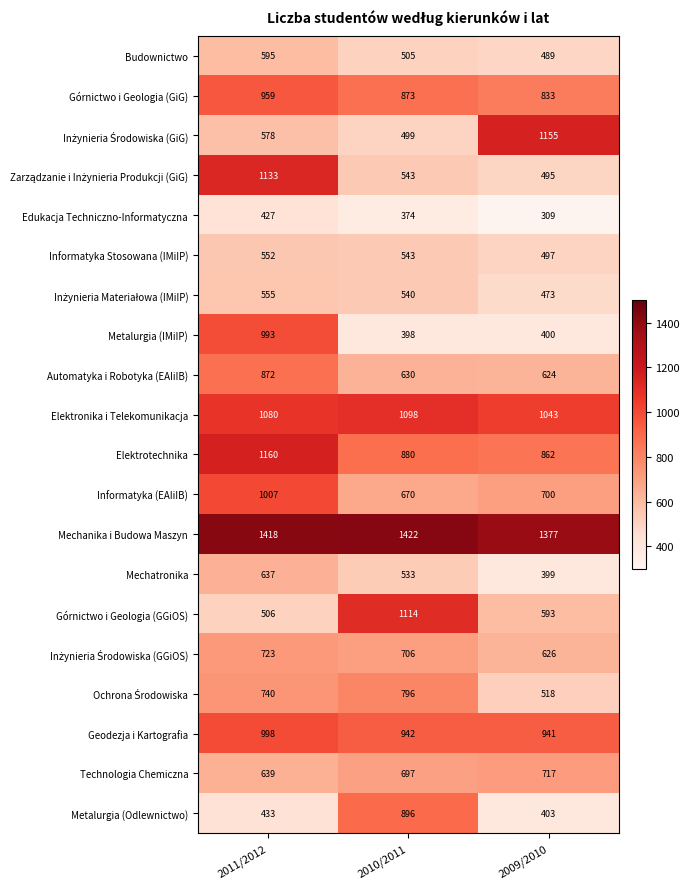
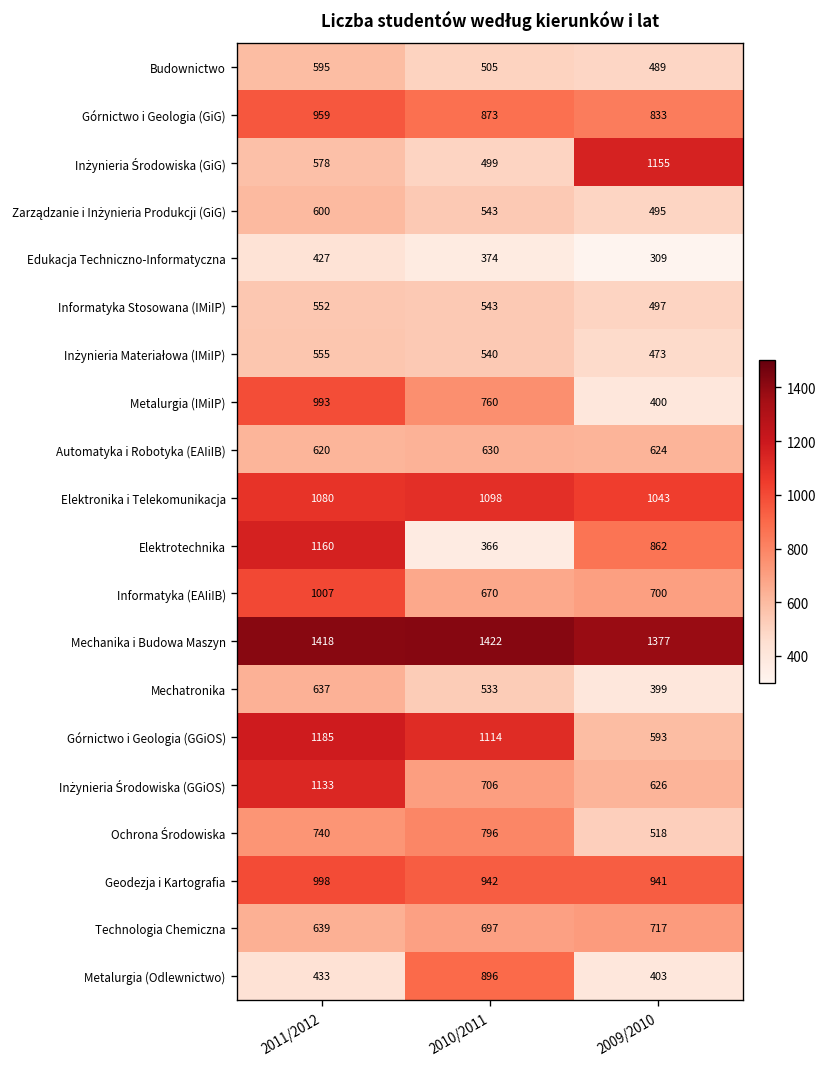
  {
    "Budownictwo": {
      "2011/2012": 595,
      "2010/2011": 505,
      "2009/2010": 489
    },
    "Górnictwo i Geologia (GiG)": {
      "2011/2012": 959,
      "2010/2011": 873,
      "2009/2010": 833
    },
    "Inżynieria Środowiska (GiG)": {
      "2011/2012": 578,
      "2010/2011": 499,
      "2009/2010": 1155
    },
    "Zarządzanie i Inżynieria Produkcji (GiG)": {
-     "2011/2012": 1133,
+     "2011/2012": 600,
      "2010/2011": 543,
      "2009/2010": 495
    },
    "Edukacja Techniczno-Informatyczna": {
      "2011/2012": 427,
      "2010/2011": 374,
      "2009/2010": 309
    },
    "Informatyka Stosowana (IMiIP)": {
      "2011/2012": 552,
      "2010/2011": 543,
      "2009/2010": 497
    },
    "Inżynieria Materiałowa (IMiIP)": {
      "2011/2012": 555,
      "2010/2011": 540,
      "2009/2010": 473
    },
    "Metalurgia (IMiIP)": {
      "2011/2012": 993,
-     "2010/2011": 398,
+     "2010/2011": 760,
      "2009/2010": 400
    },
    "Automatyka i Robotyka (EAIiIB)": {
-     "2011/2012": 872,
+     "2011/2012": 620,
      "2010/2011": 630,
      "2009/2010": 624
    },
    "Elektronika i Telekomunikacja": {
      "2011/2012": 1080,
      "2010/2011": 1098,
      "2009/2010": 1043
    },
    "Elektrotechnika": {
      "2011/2012": 1160,
-     "2010/2011": 880,
+     "2010/2011": 366,
      "2009/2010": 862
    },
    "Informatyka (EAIiIB)": {
      "2011/2012": 1007,
      "2010/2011": 670,
      "2009/2010": 700
    },
    "Mechanika i Budowa Maszyn": {
      "2011/2012": 1418,
      "2010/2011": 1422,
      "2009/2010": 1377
    },
    "Mechatronika": {
      "2011/2012": 637,
      "2010/2011": 533,
      "2009/2010": 399
    },
    "Górnictwo i Geologia (GGiOS)": {
-     "2011/2012": 506,
+     "2011/2012": 1185,
      "2010/2011": 1114,
      "2009/2010": 593
    },
    "Inżynieria Środowiska (GGiOS)": {
-     "2011/2012": 723,
+     "2011/2012": 1133,
      "2010/2011": 706,
      "2009/2010": 626
    },
    "Ochrona Środowiska": {
      "2011/2012": 740,
      "2010/2011": 796,
      "2009/2010": 518
    },
    "Geodezja i Kartografia": {
      "2011/2012": 998,
      "2010/2011": 942,
      "2009/2010": 941
    },
    "Technologia Chemiczna": {
      "2011/2012": 639,
      "2010/2011": 697,
      "2009/2010": 717
    },
    "Metalurgia (Odlewnictwo)": {
      "2011/2012": 433,
      "2010/2011": 896,
      "2009/2010": 403
    }
  }
